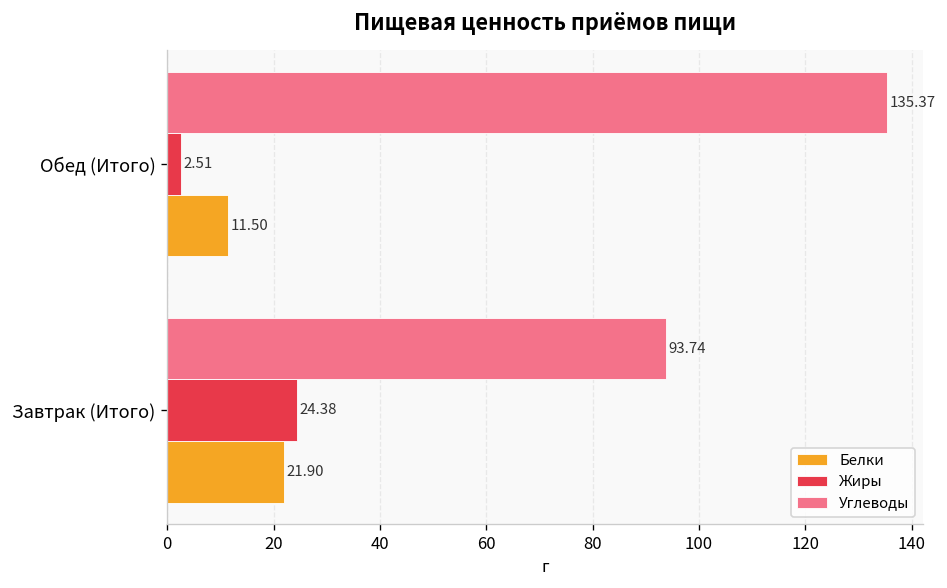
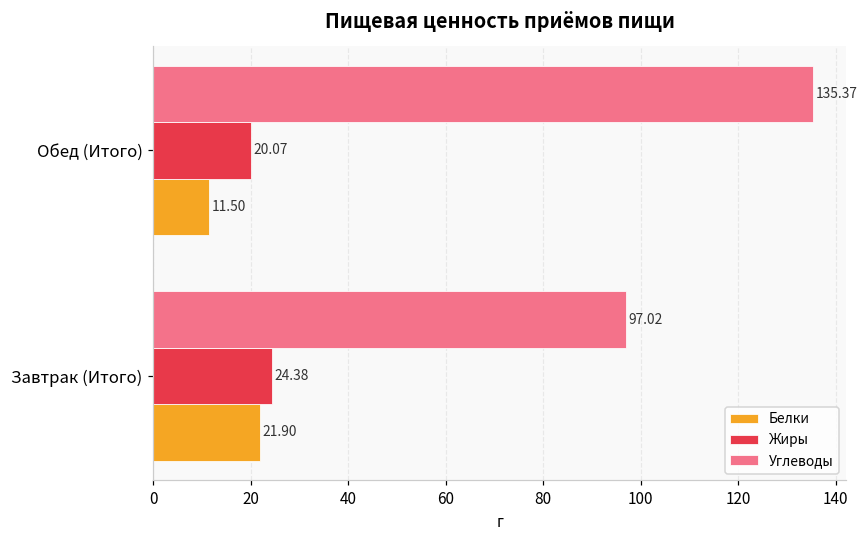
  {
    "Белки": {
      "Обед (Итого)": 11.50,
      "Завтрак (Итого)": 21.90
    },
    "Жиры": {
-     "Обед (Итого)": 2.51,
+     "Обед (Итого)": 20.07,
      "Завтрак (Итого)": 24.38
    },
    "Углеводы": {
      "Обед (Итого)": 135.37,
-     "Завтрак (Итого)": 93.74
+     "Завтрак (Итого)": 97.02
    }
  }
